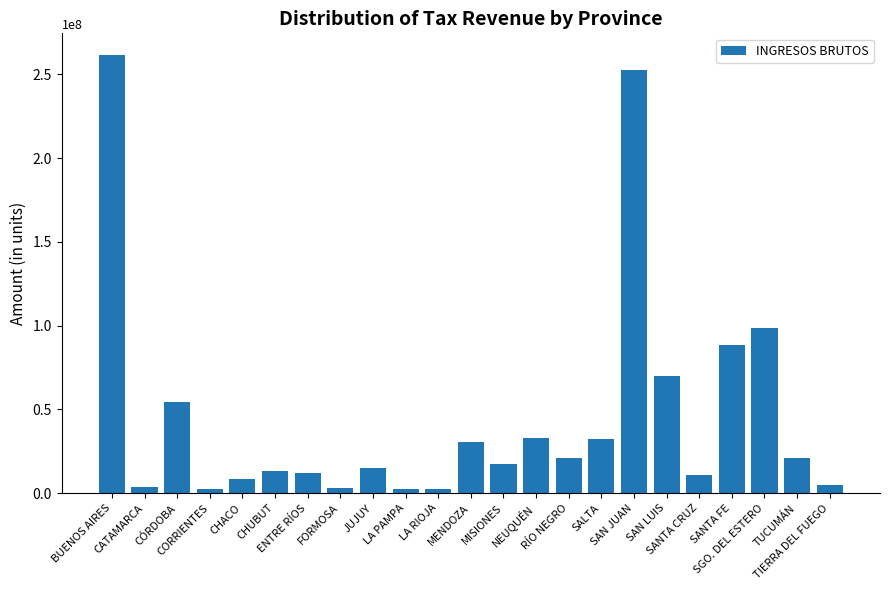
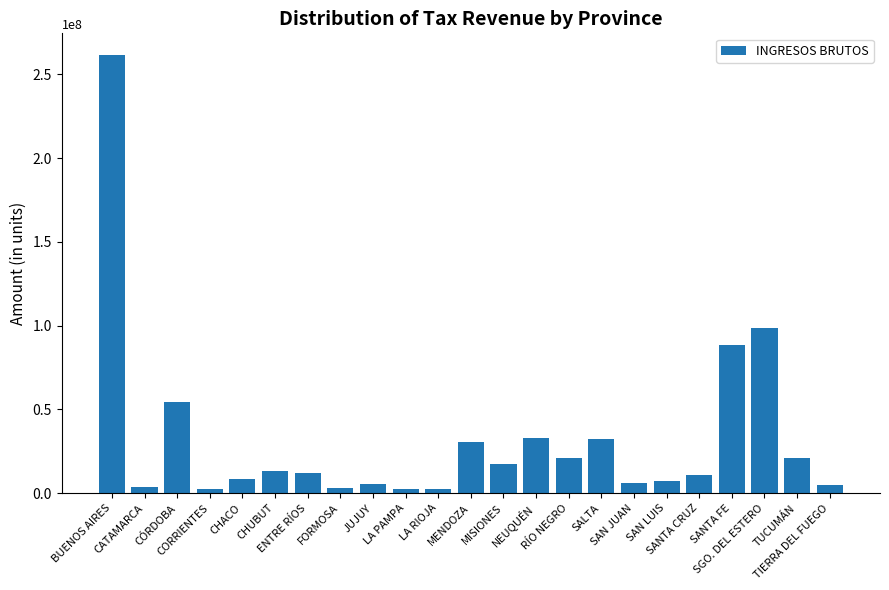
  {
    "BUENOS AIRES": 262000000,
    "CATAMARCA": 4000000,
    "CÓRDOBA": 55000000,
    "CORRIENTES": 2000000,
    "CHACO": 9000000,
    "CHUBUT": 13000000,
    "ENTRE RÍOS": 12000000,
    "FORMOSA": 3000000,
-   "JUJUY": 15000000,
+   "JUJUY": 5000000,
    "LA PAMPA": 3000000,
    "LA RIOJA": 2000000,
    "MENDOZA": 31000000,
    "MISIONES": 17000000,
    "NEUQUÉN": 33000000,
    "RÍO NEGRO": 21000000,
    "SALTA": 32000000,
-   "SAN JUAN": 253000000,
-   "SAN LUIS": 70000000,
+   "SAN JUAN": 6000000,
+   "SAN LUIS": 7000000,
    "SANTA CRUZ": 11000000,
    "SANTA FE": 89000000,
    "SGO. DEL ESTERO": 99000000,
    "TUCUMÁN": 21000000,
    "TIERRA DEL FUEGO": 5000000
  }
